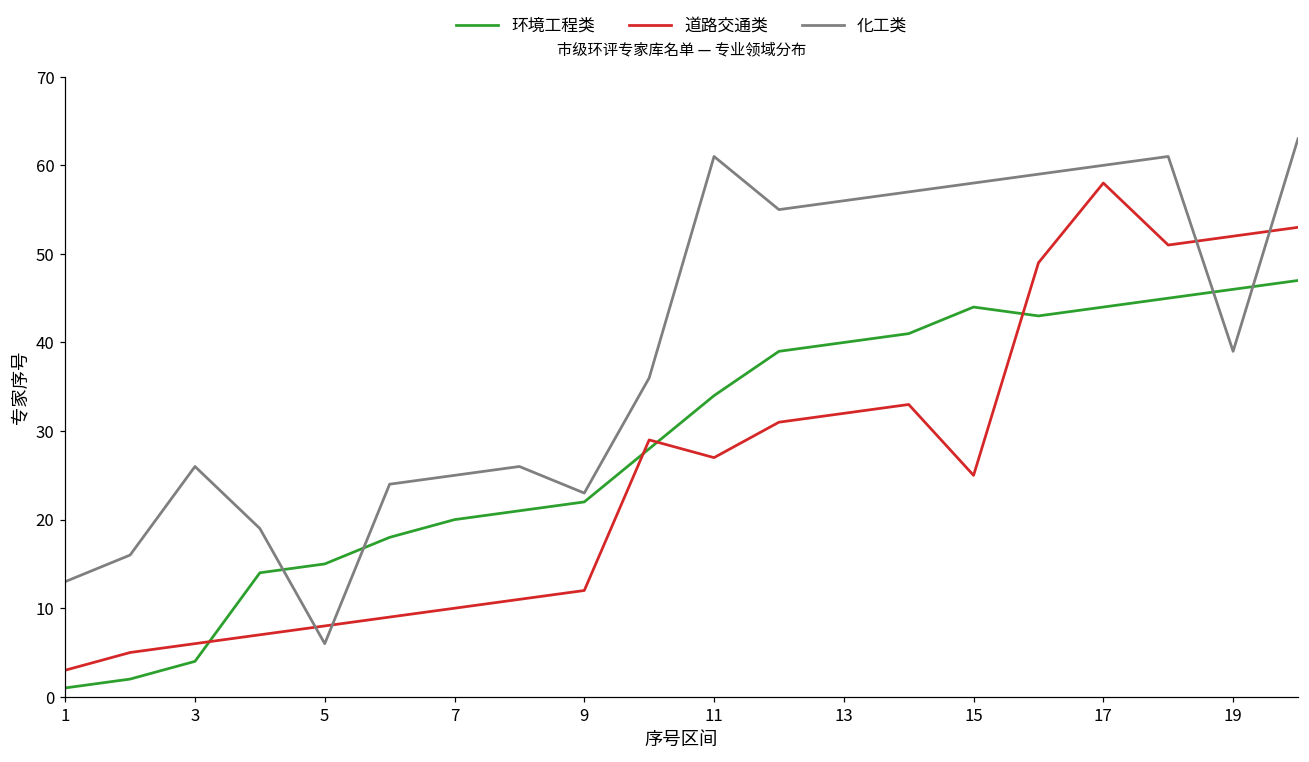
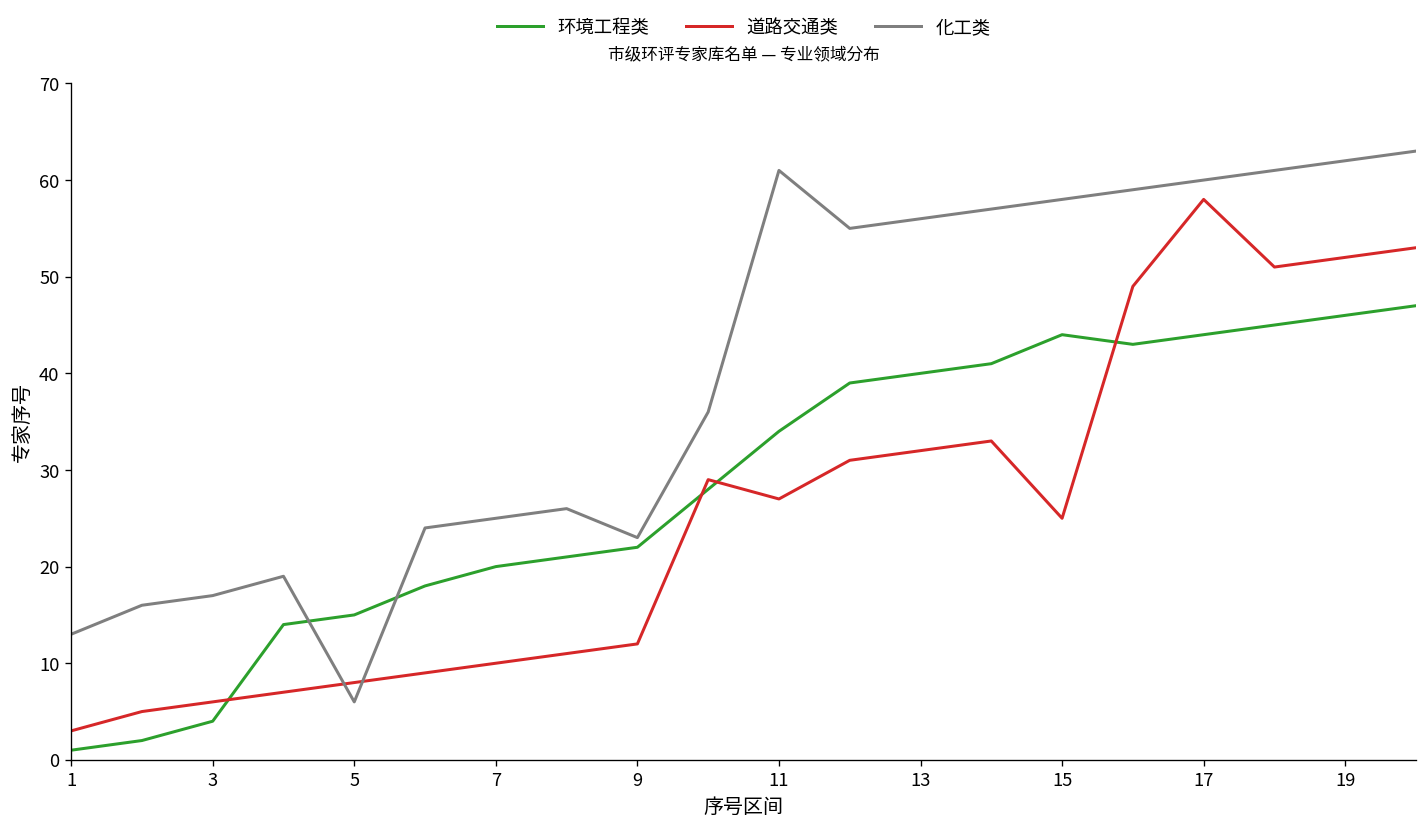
  {
    "环境工程类": {
      "1": 1,
      "3": 4,
      "5": 15,
      "7": 20,
      "9": 22,
      "11": 34,
      "13": 40,
      "15": 44,
      "17": 44,
      "19": 46
    },
    "道路交通类": {
      "1": 3,
      "3": 6,
      "5": 8,
      "7": 10,
      "9": 12,
      "11": 27,
      "13": 32,
      "15": 25,
      "17": 58,
      "19": 52
    },
    "化工类": {
      "1": 13,
-     "3": 26,
+     "3": 17,
      "5": 6,
      "7": 25,
      "9": 23,
      "11": 61,
      "13": 56,
      "15": 58,
      "17": 60,
-     "19": 39
+     "19": 62
    }
  }
